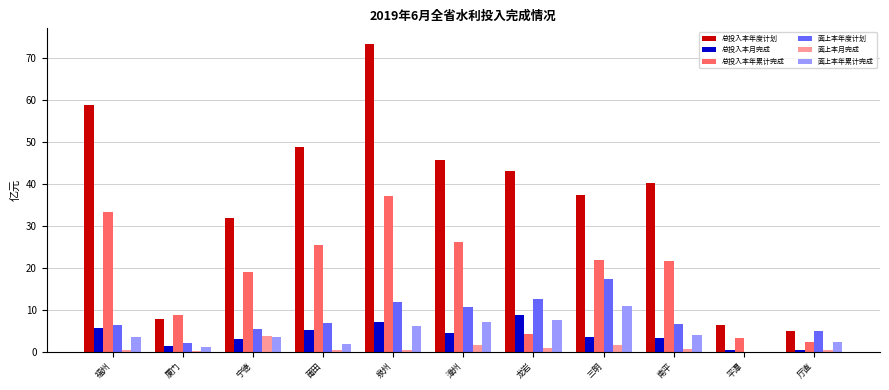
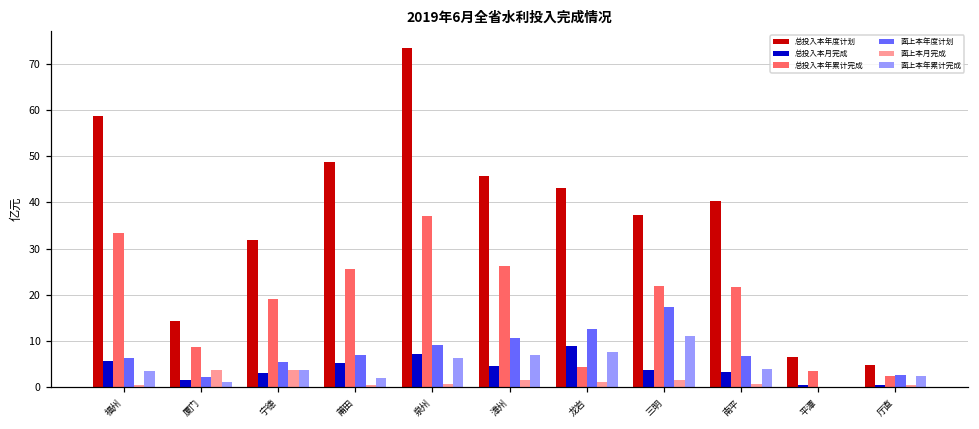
  {
    "总投入本年度计划": {
      "福州": 59,
-     "厦门": 8,
+     "厦门": 14,
      "宁德": 32,
      "莆田": 49,
      "泉州": 73,
      "漳州": 46,
      "龙岩": 43,
      "三明": 37,
      "南平": 40,
      "平潭": 7,
      "厅直": 5
    },
    "总投入本月完成": {
      "福州": 6,
      "厦门": 2,
      "宁德": 3,
      "莆田": 5,
      "泉州": 7,
      "漳州": 5,
      "龙岩": 9,
      "三明": 4,
      "南平": 3
    },
    "总投入本年累计完成": {
      "福州": 33,
      "厦门": 9,
      "宁德": 19,
      "莆田": 26,
      "泉州": 37,
      "漳州": 26,
      "龙岩": 4,
      "三明": 22,
      "南平": 22,
      "平潭": 3,
      "厅直": 3
    },
    "面上本年度计划": {
      "福州": 6,
      "厦门": 2,
      "宁德": 6,
      "莆田": 7,
-     "泉州": 12,
+     "泉州": 9,
      "漳州": 11,
      "龙岩": 13,
      "三明": 17,
      "南平": 7,
-     "厅直": 5
+     "厅直": 3
    },
    "面上本月完成": {
-     "厦门": 0,
+     "厦门": 4,
      "宁德": 4,
      "泉州": 1,
      "漳州": 2,
      "龙岩": 1,
      "三明": 2,
      "南平": 1
    },
    "面上本年累计完成": {
      "福州": 4,
      "厦门": 1,
      "宁德": 4,
      "莆田": 2,
      "泉州": 6,
      "漳州": 7,
      "龙岩": 8,
      "三明": 11,
      "南平": 4,
      "厅直": 3
    }
  }
